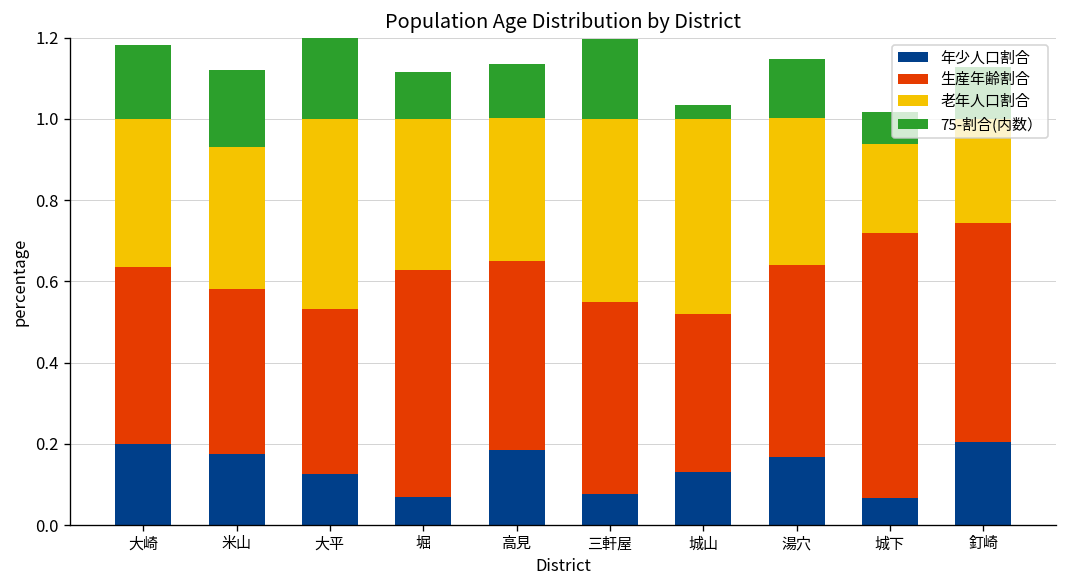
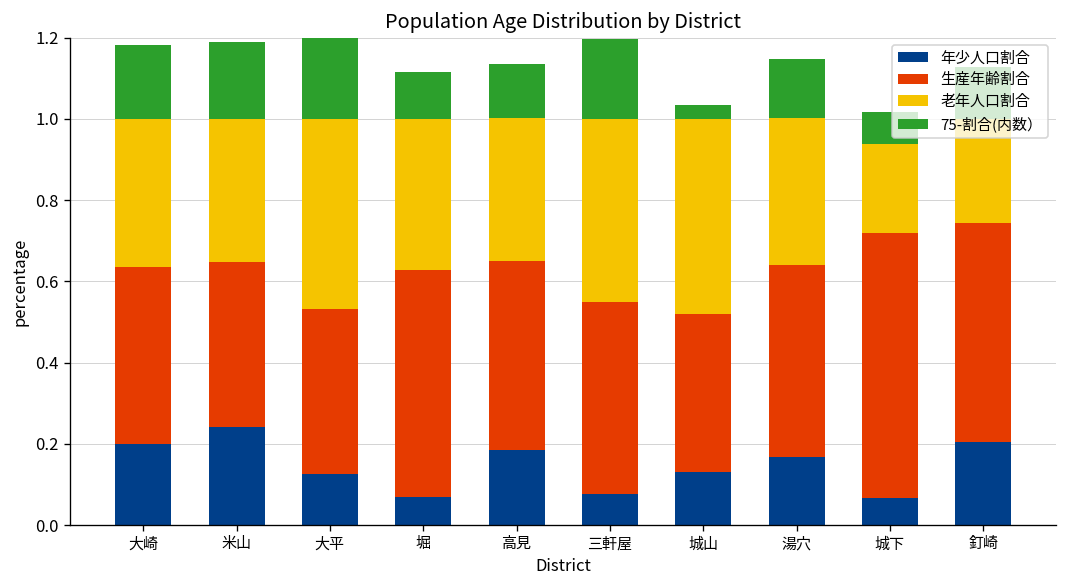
  {
    "年少人口割合": {
      "大崎": 0.20,
-     "米山": 0.18,
+     "米山": 0.24,
      "大平": 0.13,
      "堀": 0.07,
      "高見": 0.19,
      "三軒屋": 0.08,
      "城山": 0.13,
      "湯穴": 0.17,
      "城下": 0.07,
      "釘崎": 0.21
    },
    "生産年齢割合": {
      "大崎": 0.44,
      "米山": 0.40,
      "大平": 0.41,
      "堀": 0.56,
      "高見": 0.46,
      "三軒屋": 0.47,
      "城山": 0.39,
      "湯穴": 0.47,
      "城下": 0.65,
      "釘崎": 0.54
    },
    "老年人口割合": {
      "大崎": 0.36,
      "米山": 0.35,
      "大平": 0.47,
      "堀": 0.37,
      "高見": 0.35,
      "三軒屋": 0.45,
      "城山": 0.48,
      "湯穴": 0.36,
      "城下": 0.22
    },
    "75-割合(内数）": {
      "大崎": 0.18,
      "米山": 0.19,
      "堀": 0.12,
      "高見": 0.13,
      "三軒屋": 0.20,
      "城山": 0.04,
      "湯穴": 0.15,
      "城下": 0.08
    }
  }
